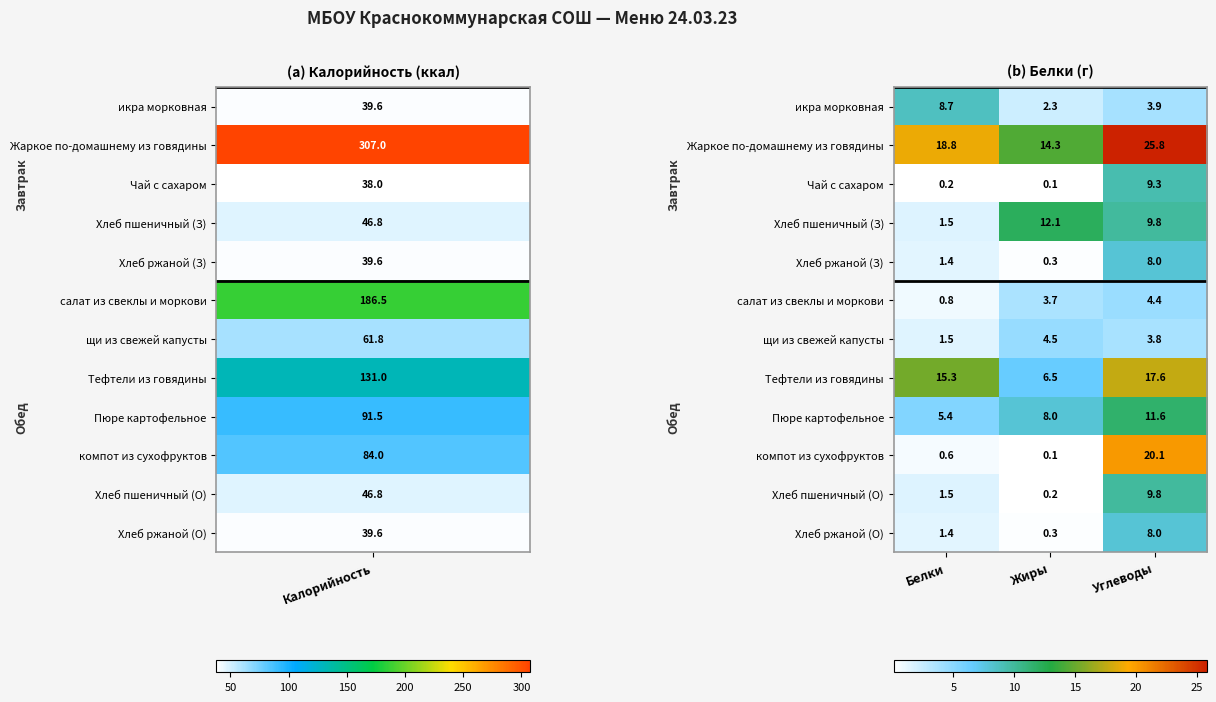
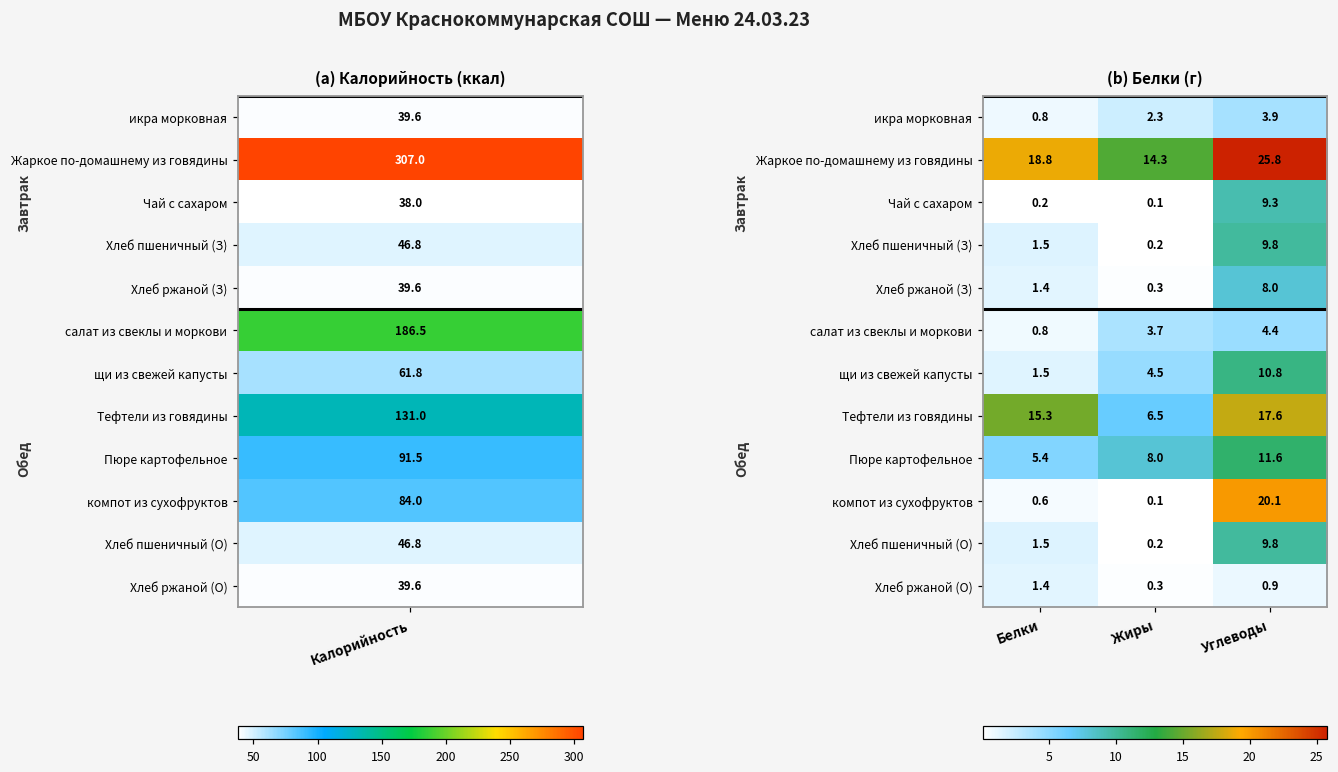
  {
    "(a) Калорийность (ккал)": {
      "икра морковная": {
        "Калорийность": 39.6
      },
      "Жаркое по-домашнему из говядины": {
        "Калорийность": 307.0
      },
      "Чай с сахаром": {
        "Калорийность": 38.0
      },
      "Хлеб пшеничный (З)": {
        "Калорийность": 46.8
      },
      "Хлеб ржаной (З)": {
        "Калорийность": 39.6
      },
      "салат из свеклы и моркови": {
        "Калорийность": 186.5
      },
      "щи из свежей капусты": {
        "Калорийность": 61.8
      },
      "Тефтели из говядины": {
        "Калорийность": 131.0
      },
      "Пюре картофельное": {
        "Калорийность": 91.5
      },
      "компот из сухофруктов": {
        "Калорийность": 84.0
      },
      "Хлеб пшеничный (О)": {
        "Калорийность": 46.8
      },
      "Хлеб ржаной (О)": {
        "Калорийность": 39.6
      }
    },
    "(b) Белки (г)": {
      "икра морковная": {
-       "Белки": 8.7,
+       "Белки": 0.8,
        "Жиры": 2.3,
        "Углеводы": 3.9
      },
      "Жаркое по-домашнему из говядины": {
        "Белки": 18.8,
        "Жиры": 14.3,
        "Углеводы": 25.8
      },
      "Чай с сахаром": {
        "Белки": 0.2,
        "Жиры": 0.1,
        "Углеводы": 9.3
      },
      "Хлеб пшеничный (З)": {
        "Белки": 1.5,
-       "Жиры": 12.1,
+       "Жиры": 0.2,
        "Углеводы": 9.8
      },
      "Хлеб ржаной (З)": {
        "Белки": 1.4,
        "Жиры": 0.3,
        "Углеводы": 8.0
      },
      "салат из свеклы и моркови": {
        "Белки": 0.8,
        "Жиры": 3.7,
        "Углеводы": 4.4
      },
      "щи из свежей капусты": {
        "Белки": 1.5,
        "Жиры": 4.5,
-       "Углеводы": 3.8
+       "Углеводы": 10.8
      },
      "Тефтели из говядины": {
        "Белки": 15.3,
        "Жиры": 6.5,
        "Углеводы": 17.6
      },
      "Пюре картофельное": {
        "Белки": 5.4,
        "Жиры": 8.0,
        "Углеводы": 11.6
      },
      "компот из сухофруктов": {
        "Белки": 0.6,
        "Жиры": 0.1,
        "Углеводы": 20.1
      },
      "Хлеб пшеничный (О)": {
        "Белки": 1.5,
        "Жиры": 0.2,
        "Углеводы": 9.8
      },
      "Хлеб ржаной (О)": {
        "Белки": 1.4,
        "Жиры": 0.3,
-       "Углеводы": 8.0
+       "Углеводы": 0.9
      }
    }
  }
